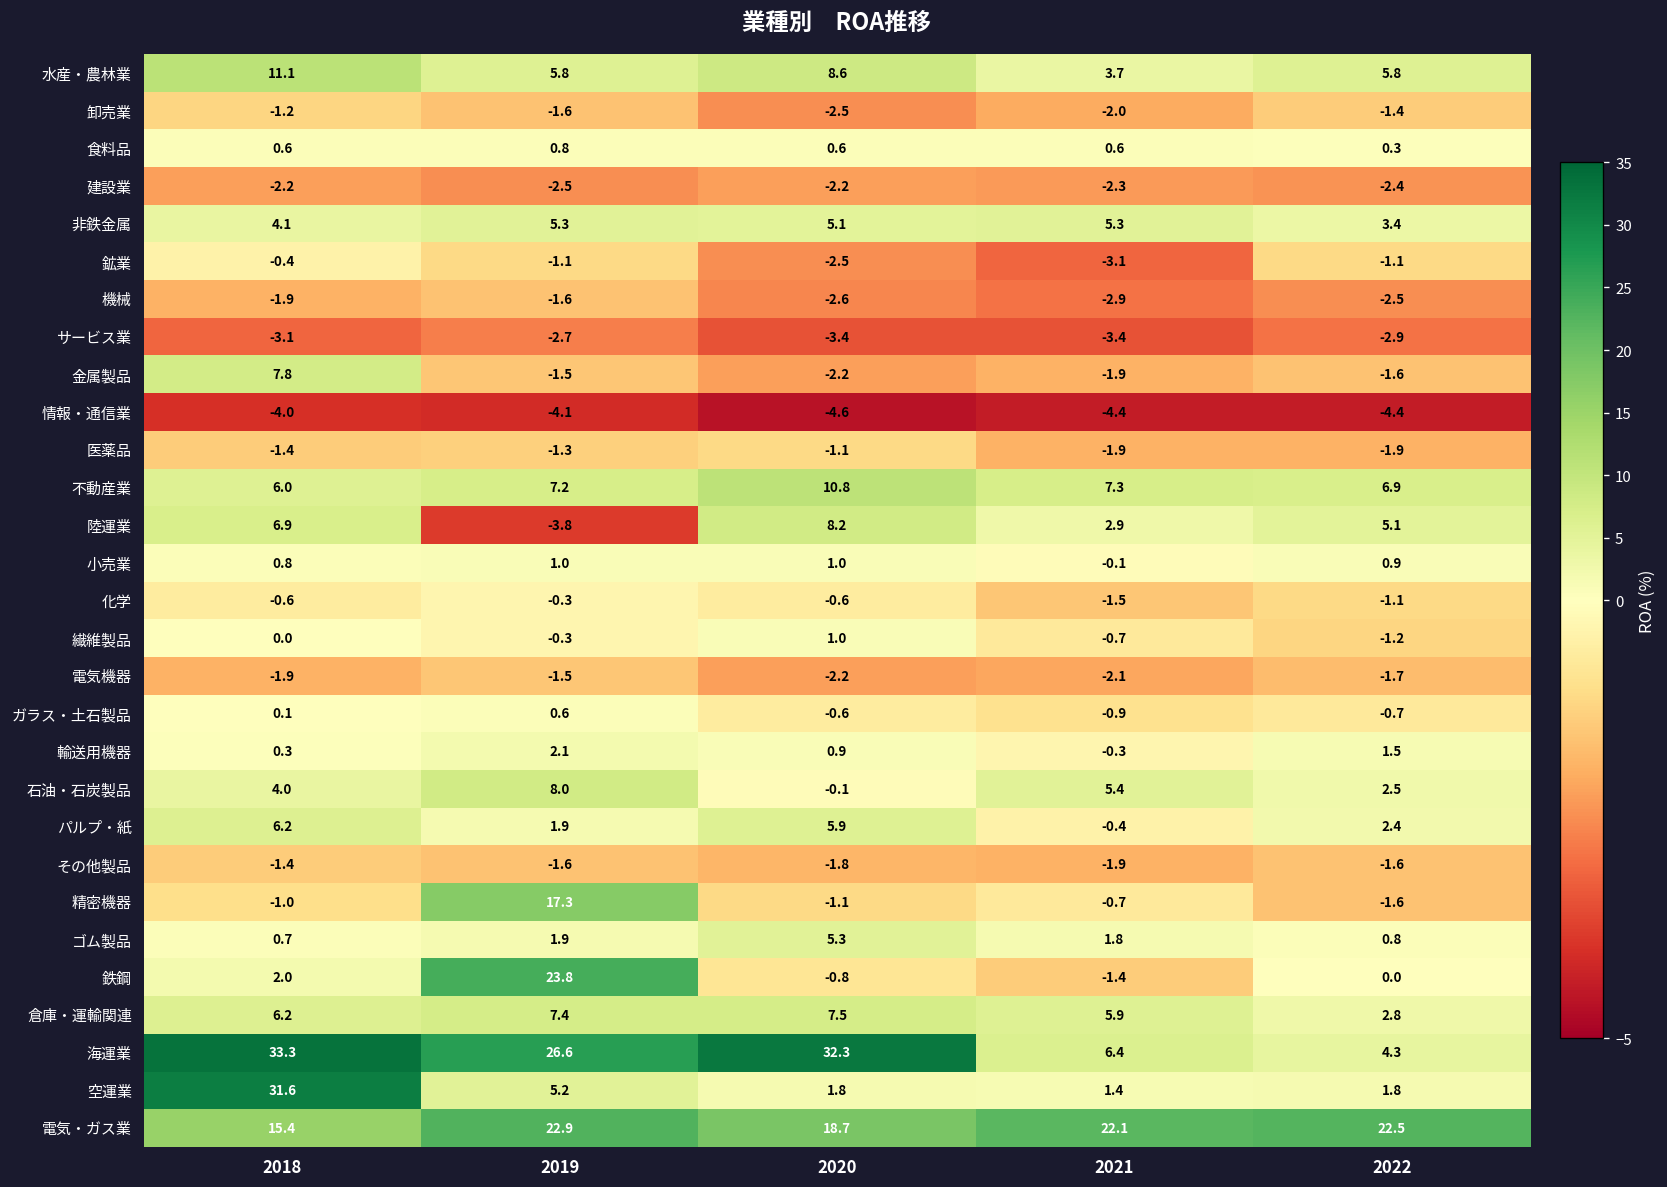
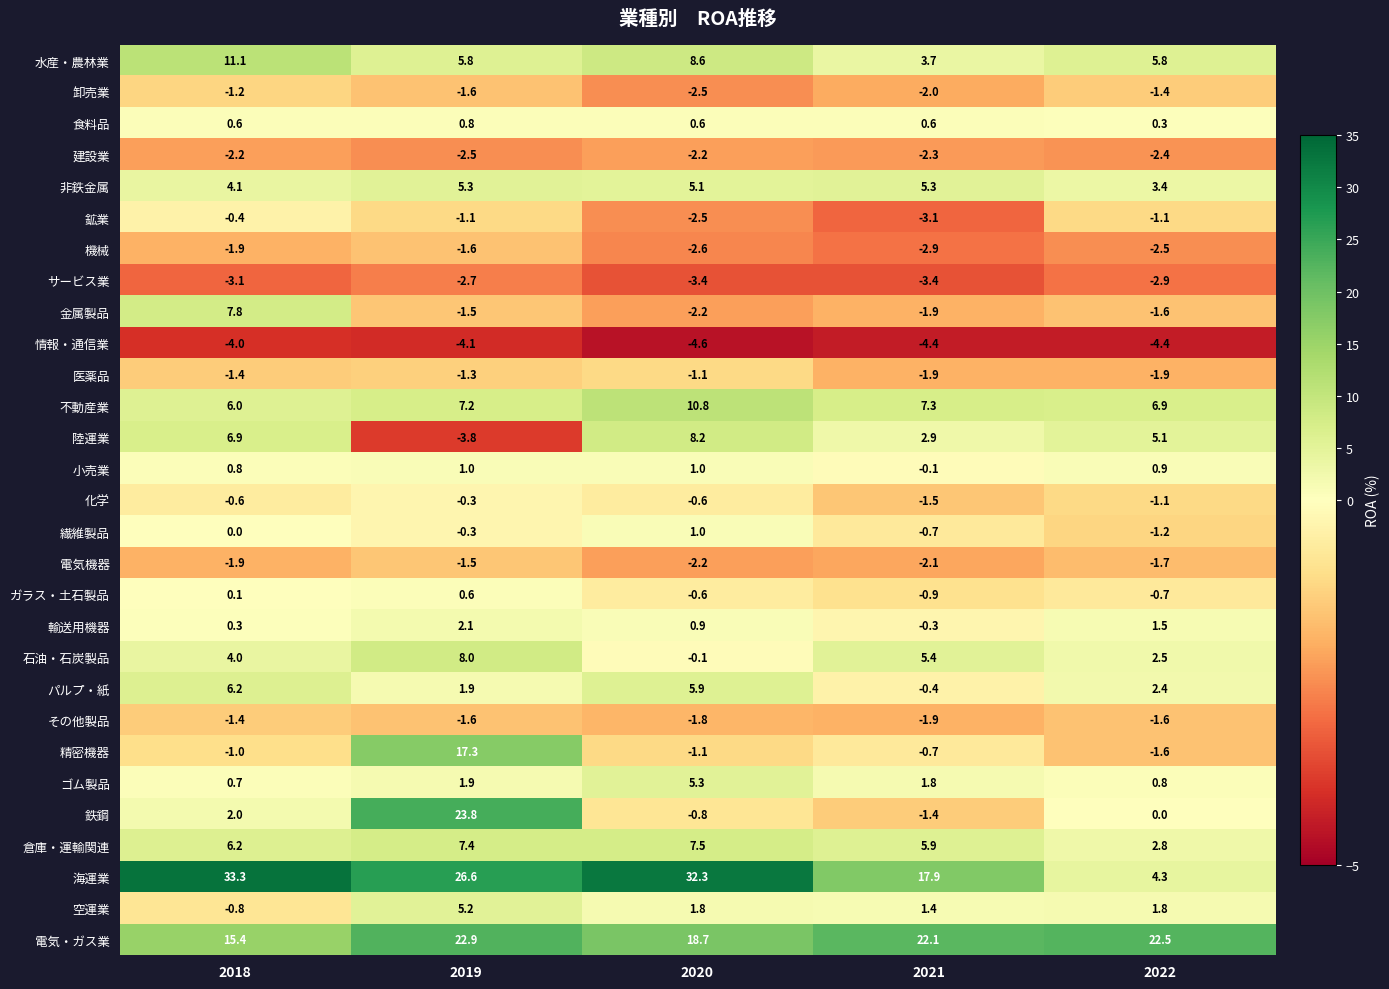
  {
    "水産・農林業": {
      "2018": 11.1,
      "2019": 5.8,
      "2020": 8.6,
      "2021": 3.7,
      "2022": 5.8
    },
    "卸売業": {
      "2018": -1.2,
      "2019": -1.6,
      "2020": -2.5,
      "2021": -2.0,
      "2022": -1.4
    },
    "食料品": {
      "2018": 0.6,
      "2019": 0.8,
      "2020": 0.6,
      "2021": 0.6,
      "2022": 0.3
    },
    "建設業": {
      "2018": -2.2,
      "2019": -2.5,
      "2020": -2.2,
      "2021": -2.3,
      "2022": -2.4
    },
    "非鉄金属": {
      "2018": 4.1,
      "2019": 5.3,
      "2020": 5.1,
      "2021": 5.3,
      "2022": 3.4
    },
    "鉱業": {
      "2018": -0.4,
      "2019": -1.1,
      "2020": -2.5,
      "2021": -3.1,
      "2022": -1.1
    },
    "機械": {
      "2018": -1.9,
      "2019": -1.6,
      "2020": -2.6,
      "2021": -2.9,
      "2022": -2.5
    },
    "サービス業": {
      "2018": -3.1,
      "2019": -2.7,
      "2020": -3.4,
      "2021": -3.4,
      "2022": -2.9
    },
    "金属製品": {
      "2018": 7.8,
      "2019": -1.5,
      "2020": -2.2,
      "2021": -1.9,
      "2022": -1.6
    },
    "情報・通信業": {
      "2018": -4.0,
      "2019": -4.1,
      "2020": -4.6,
      "2021": -4.4,
      "2022": -4.4
    },
    "医薬品": {
      "2018": -1.4,
      "2019": -1.3,
      "2020": -1.1,
      "2021": -1.9,
      "2022": -1.9
    },
    "不動産業": {
      "2018": 6.0,
      "2019": 7.2,
      "2020": 10.8,
      "2021": 7.3,
      "2022": 6.9
    },
    "陸運業": {
      "2018": 6.9,
      "2019": -3.8,
      "2020": 8.2,
      "2021": 2.9,
      "2022": 5.1
    },
    "小売業": {
      "2018": 0.8,
      "2019": 1.0,
      "2020": 1.0,
      "2021": -0.1,
      "2022": 0.9
    },
    "化学": {
      "2018": -0.6,
      "2019": -0.3,
      "2020": -0.6,
      "2021": -1.5,
      "2022": -1.1
    },
    "繊維製品": {
      "2018": 0.0,
      "2019": -0.3,
      "2020": 1.0,
      "2021": -0.7,
      "2022": -1.2
    },
    "電気機器": {
      "2018": -1.9,
      "2019": -1.5,
      "2020": -2.2,
      "2021": -2.1,
      "2022": -1.7
    },
    "ガラス・土石製品": {
      "2018": 0.1,
      "2019": 0.6,
      "2020": -0.6,
      "2021": -0.9,
      "2022": -0.7
    },
    "輸送用機器": {
      "2018": 0.3,
      "2019": 2.1,
      "2020": 0.9,
      "2021": -0.3,
      "2022": 1.5
    },
    "石油・石炭製品": {
      "2018": 4.0,
      "2019": 8.0,
      "2020": -0.1,
      "2021": 5.4,
      "2022": 2.5
    },
    "パルプ・紙": {
      "2018": 6.2,
      "2019": 1.9,
      "2020": 5.9,
      "2021": -0.4,
      "2022": 2.4
    },
    "その他製品": {
      "2018": -1.4,
      "2019": -1.6,
      "2020": -1.8,
      "2021": -1.9,
      "2022": -1.6
    },
    "精密機器": {
      "2018": -1.0,
      "2019": 17.3,
      "2020": -1.1,
      "2021": -0.7,
      "2022": -1.6
    },
    "ゴム製品": {
      "2018": 0.7,
      "2019": 1.9,
      "2020": 5.3,
      "2021": 1.8,
      "2022": 0.8
    },
    "鉄鋼": {
      "2018": 2.0,
      "2019": 23.8,
      "2020": -0.8,
      "2021": -1.4,
      "2022": 0.0
    },
    "倉庫・運輸関連": {
      "2018": 6.2,
      "2019": 7.4,
      "2020": 7.5,
      "2021": 5.9,
      "2022": 2.8
    },
    "海運業": {
      "2018": 33.3,
      "2019": 26.6,
      "2020": 32.3,
-     "2021": 6.4,
+     "2021": 17.9,
      "2022": 4.3
    },
    "空運業": {
-     "2018": 31.6,
+     "2018": -0.8,
      "2019": 5.2,
      "2020": 1.8,
      "2021": 1.4,
      "2022": 1.8
    },
    "電気・ガス業": {
      "2018": 15.4,
      "2019": 22.9,
      "2020": 18.7,
      "2021": 22.1,
      "2022": 22.5
    }
  }
